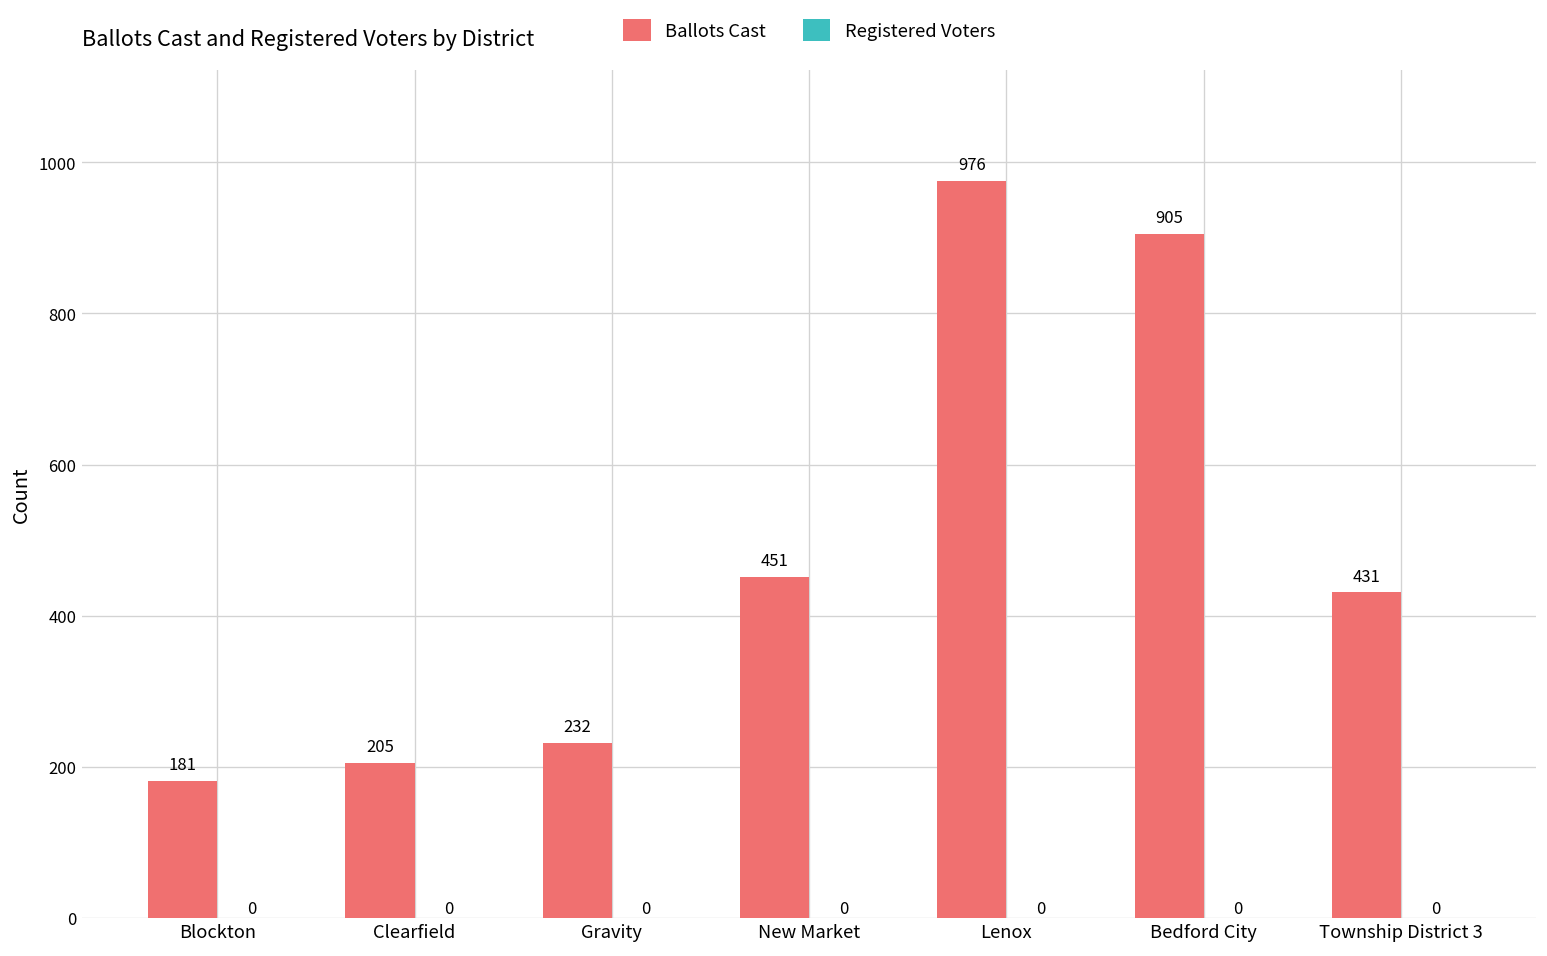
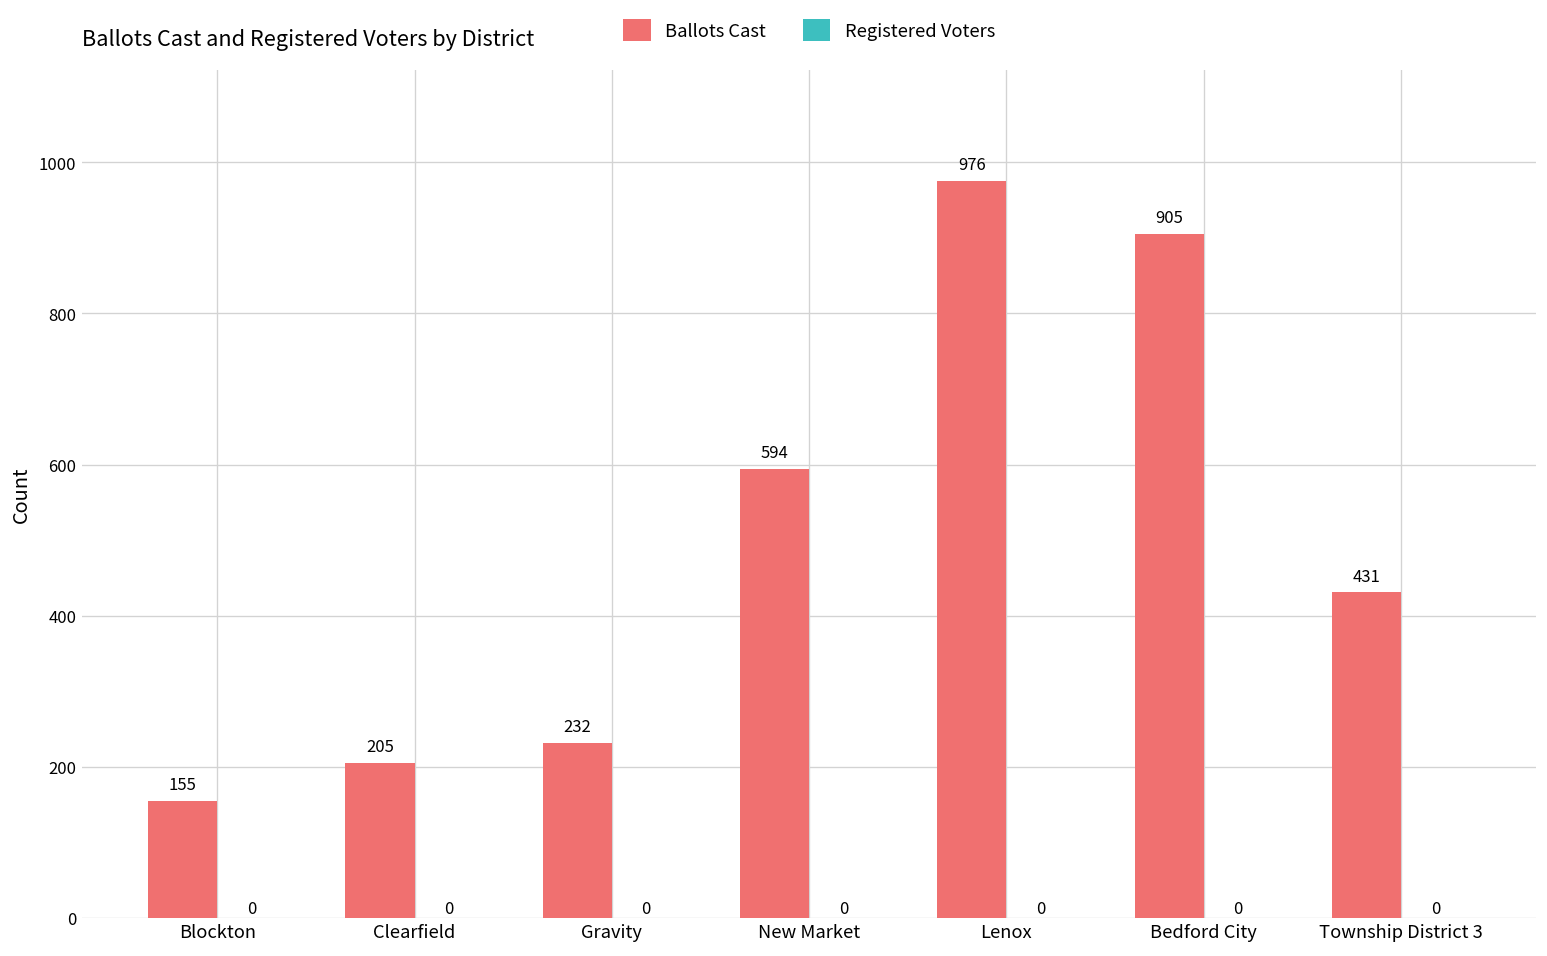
  {
    "Ballots Cast": {
-     "Blockton": 181,
+     "Blockton": 155,
      "Clearfield": 205,
      "Gravity": 232,
-     "New Market": 451,
+     "New Market": 594,
      "Lenox": 976,
      "Bedford City": 905,
      "Township District 3": 431
    },
    "Registered Voters": {
      "Blockton": 0,
      "Clearfield": 0,
      "Gravity": 0,
      "New Market": 0,
      "Lenox": 0,
      "Bedford City": 0,
      "Township District 3": 0
    }
  }
